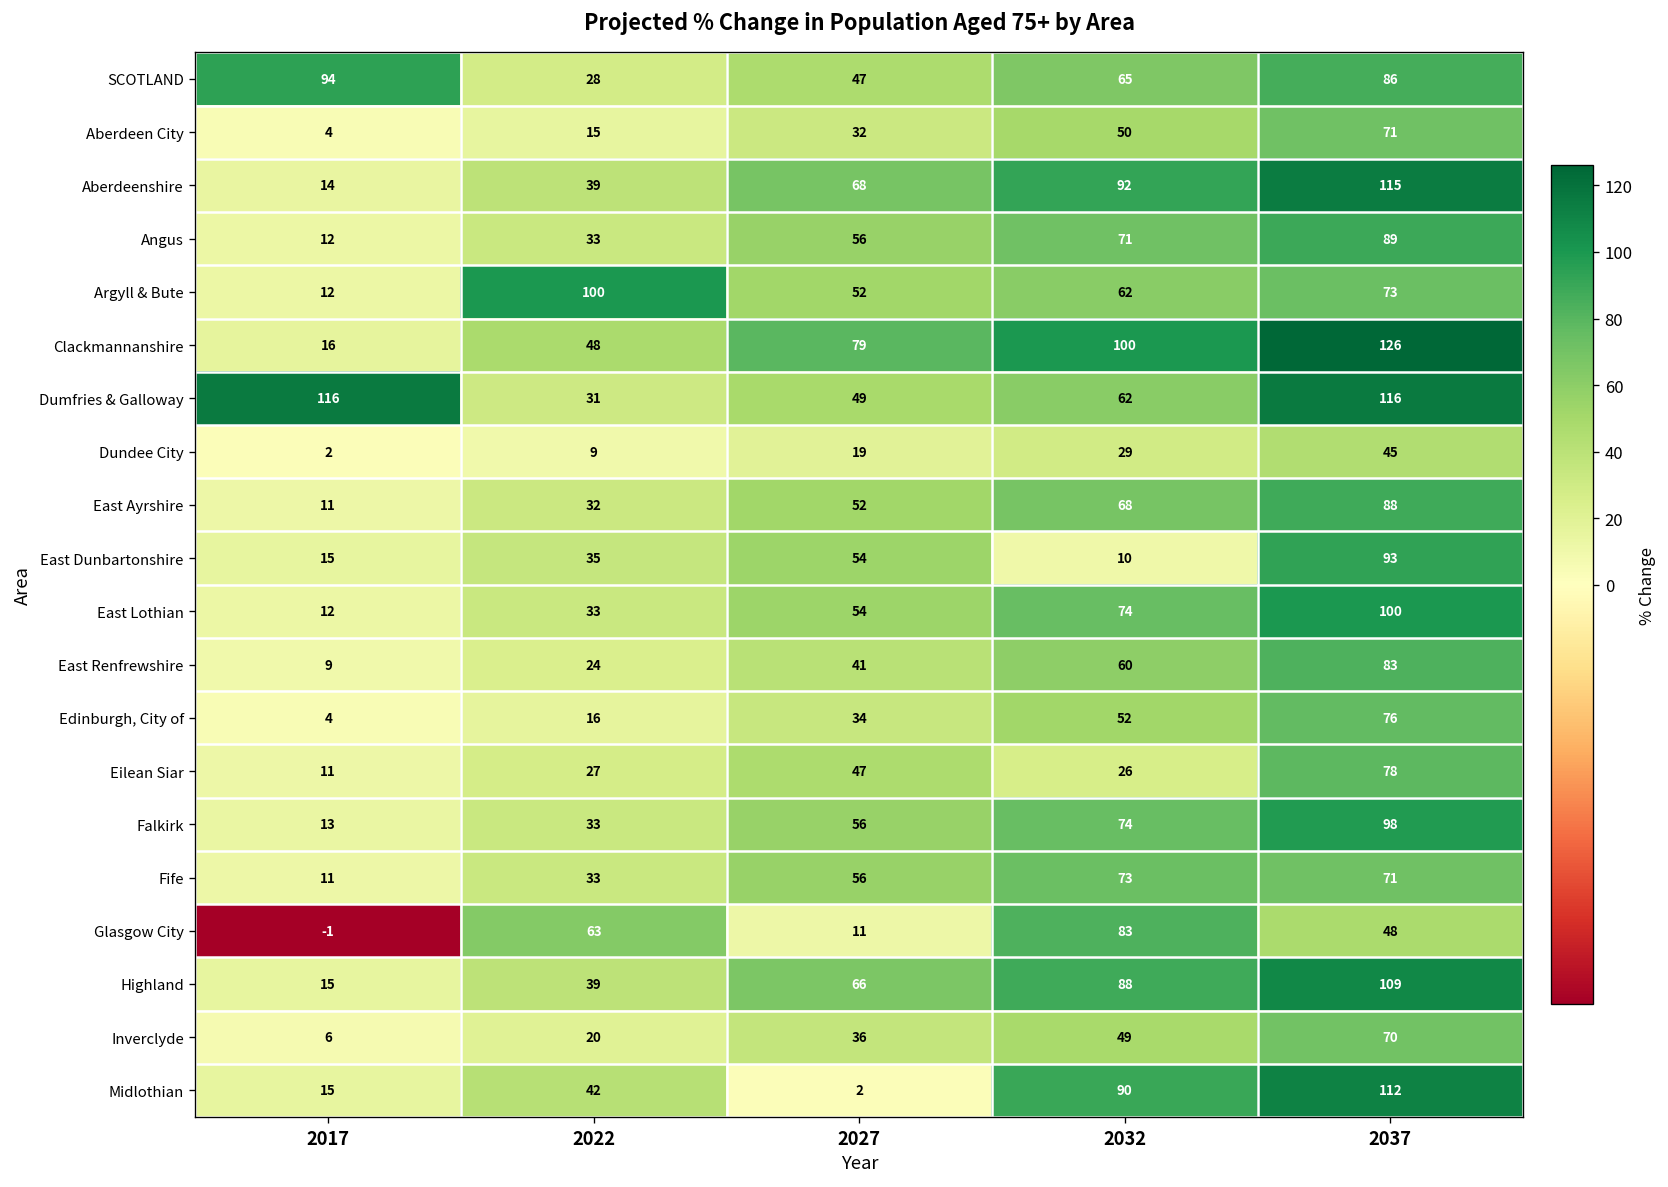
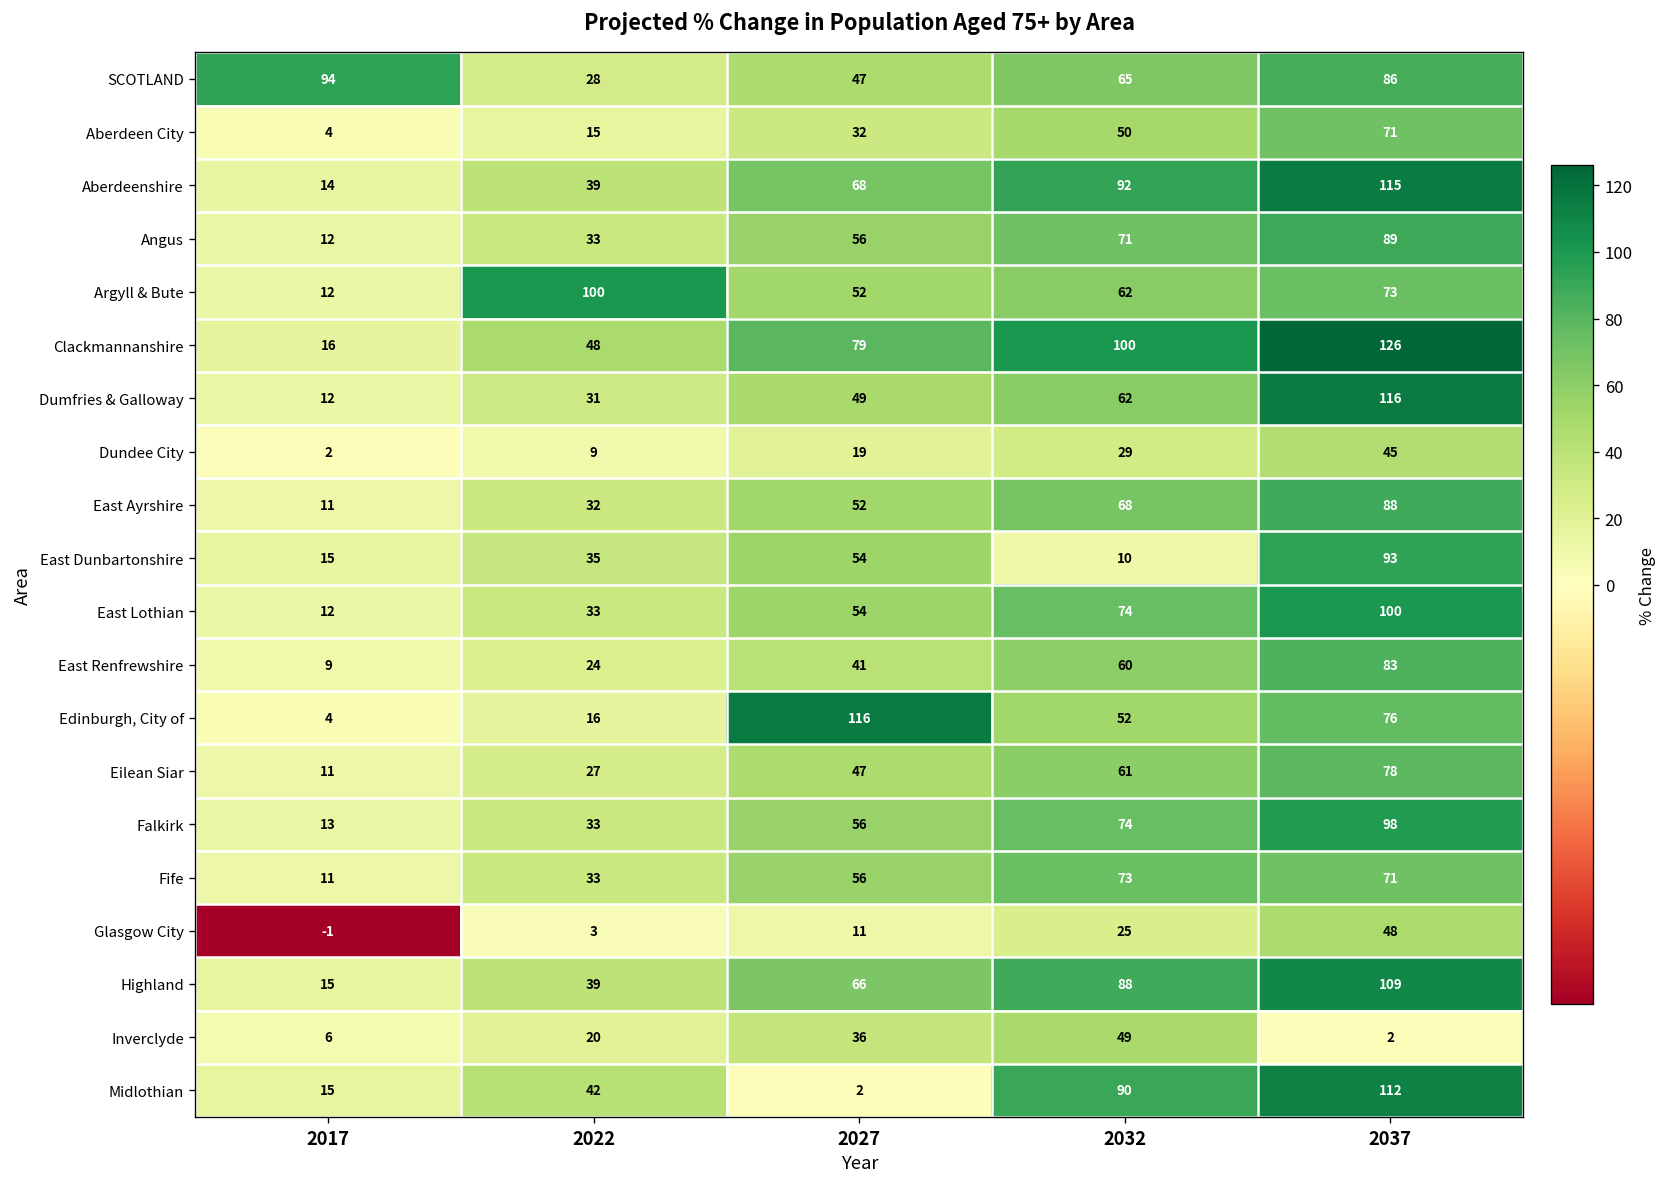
  {
    "SCOTLAND": {
      "2017": 94,
      "2022": 28,
      "2027": 47,
      "2032": 65,
      "2037": 86
    },
    "Aberdeen City": {
      "2017": 4,
      "2022": 15,
      "2027": 32,
      "2032": 50,
      "2037": 71
    },
    "Aberdeenshire": {
      "2017": 14,
      "2022": 39,
      "2027": 68,
      "2032": 92,
      "2037": 115
    },
    "Angus": {
      "2017": 12,
      "2022": 33,
      "2027": 56,
      "2032": 71,
      "2037": 89
    },
    "Argyll & Bute": {
      "2017": 12,
      "2022": 100,
      "2027": 52,
      "2032": 62,
      "2037": 73
    },
    "Clackmannanshire": {
      "2017": 16,
      "2022": 48,
      "2027": 79,
      "2032": 100,
      "2037": 126
    },
    "Dumfries & Galloway": {
-     "2017": 116,
+     "2017": 12,
      "2022": 31,
      "2027": 49,
      "2032": 62,
      "2037": 116
    },
    "Dundee City": {
      "2017": 2,
      "2022": 9,
      "2027": 19,
      "2032": 29,
      "2037": 45
    },
    "East Ayrshire": {
      "2017": 11,
      "2022": 32,
      "2027": 52,
      "2032": 68,
      "2037": 88
    },
    "East Dunbartonshire": {
      "2017": 15,
      "2022": 35,
      "2027": 54,
      "2032": 10,
      "2037": 93
    },
    "East Lothian": {
      "2017": 12,
      "2022": 33,
      "2027": 54,
      "2032": 74,
      "2037": 100
    },
    "East Renfrewshire": {
      "2017": 9,
      "2022": 24,
      "2027": 41,
      "2032": 60,
      "2037": 83
    },
    "Edinburgh, City of": {
      "2017": 4,
      "2022": 16,
-     "2027": 34,
+     "2027": 116,
      "2032": 52,
      "2037": 76
    },
    "Eilean Siar": {
      "2017": 11,
      "2022": 27,
      "2027": 47,
-     "2032": 26,
+     "2032": 61,
      "2037": 78
    },
    "Falkirk": {
      "2017": 13,
      "2022": 33,
      "2027": 56,
      "2032": 74,
      "2037": 98
    },
    "Fife": {
      "2017": 11,
      "2022": 33,
      "2027": 56,
      "2032": 73,
      "2037": 71
    },
    "Glasgow City": {
      "2017": -1,
-     "2022": 63,
+     "2022": 3,
      "2027": 11,
-     "2032": 83,
+     "2032": 25,
      "2037": 48
    },
    "Highland": {
      "2017": 15,
      "2022": 39,
      "2027": 66,
      "2032": 88,
      "2037": 109
    },
    "Inverclyde": {
      "2017": 6,
      "2022": 20,
      "2027": 36,
      "2032": 49,
-     "2037": 70
+     "2037": 2
    },
    "Midlothian": {
      "2017": 15,
      "2022": 42,
      "2027": 2,
      "2032": 90,
      "2037": 112
    }
  }
